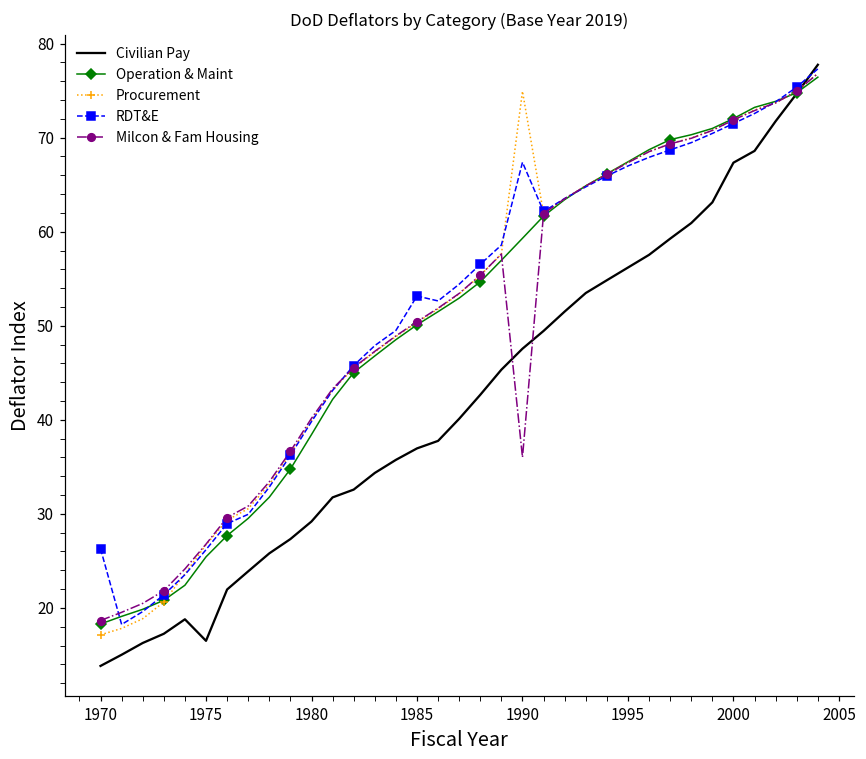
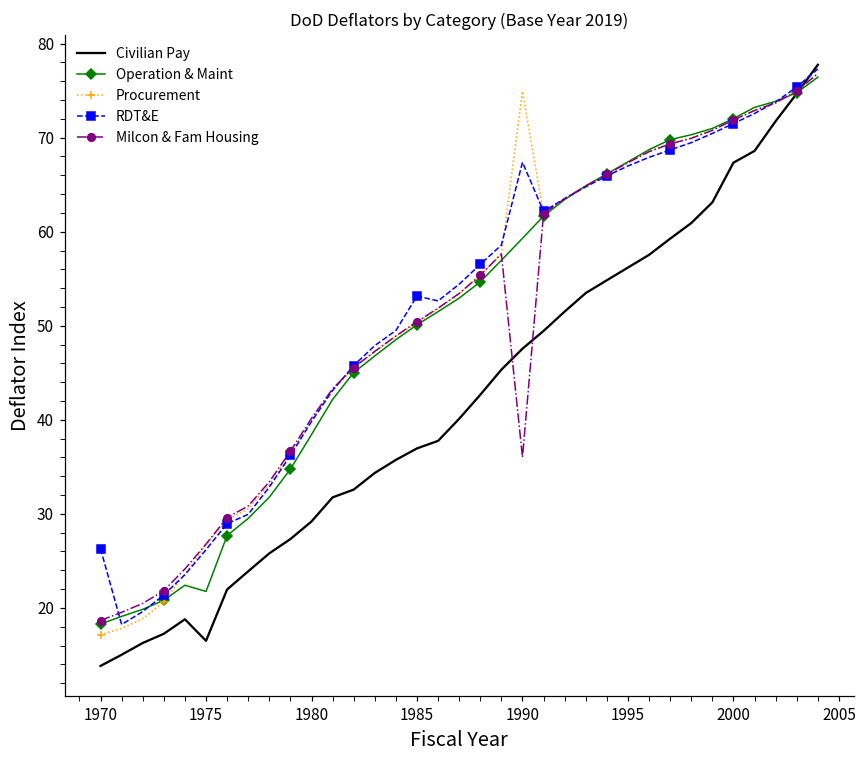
  {
    "Civilian Pay": {
      "1970": 14,
      "1975": 17,
      "1980": 29,
      "1985": 37,
      "1990": 48,
      "1995": 56,
      "2000": 67
    },
    "Operation & Maint": {
      "1970": 18,
-     "1975": 25,
+     "1975": 22,
      "1980": 38,
      "1990": 59
    },
    "Procurement": {
      "1970": 17,
      "1990": 75
    },
    "RDT&E": {
      "1970": 26,
      "1975": 26,
      "1985": 53,
      "1990": 67,
      "1995": 67,
      "2000": 72
    },
    "Milcon & Fam Housing": {
      "1970": 19,
      "1990": 36
    }
  }
